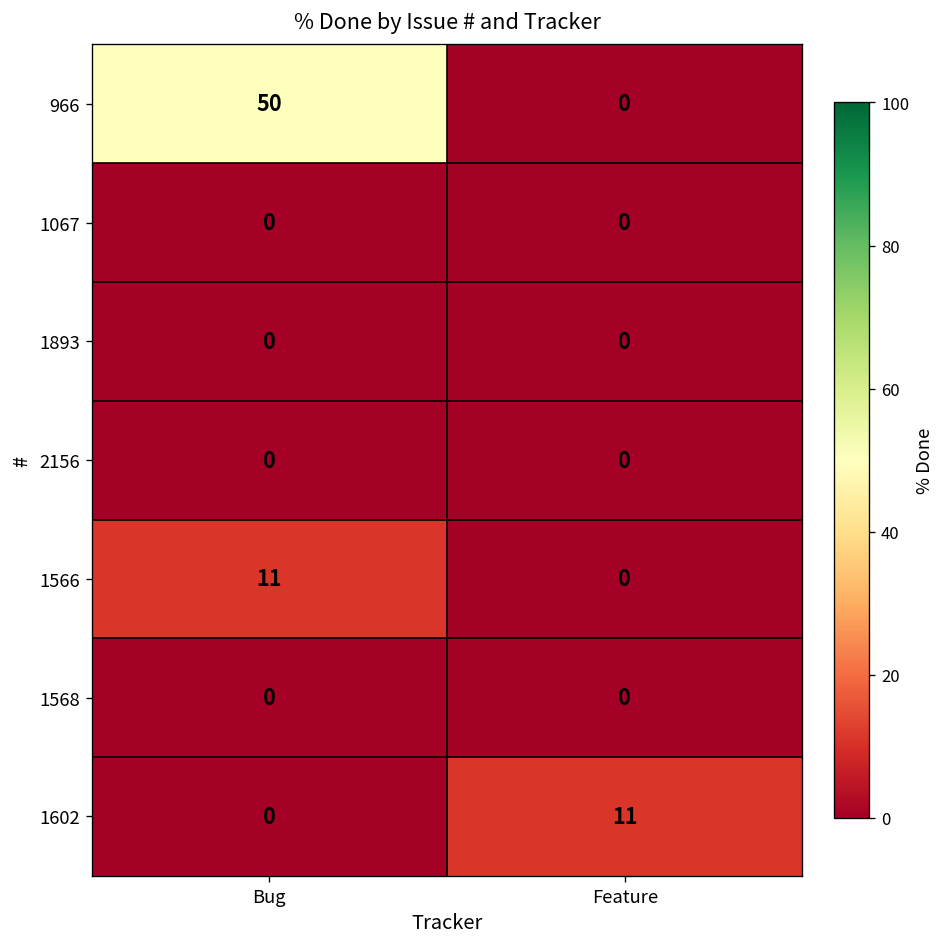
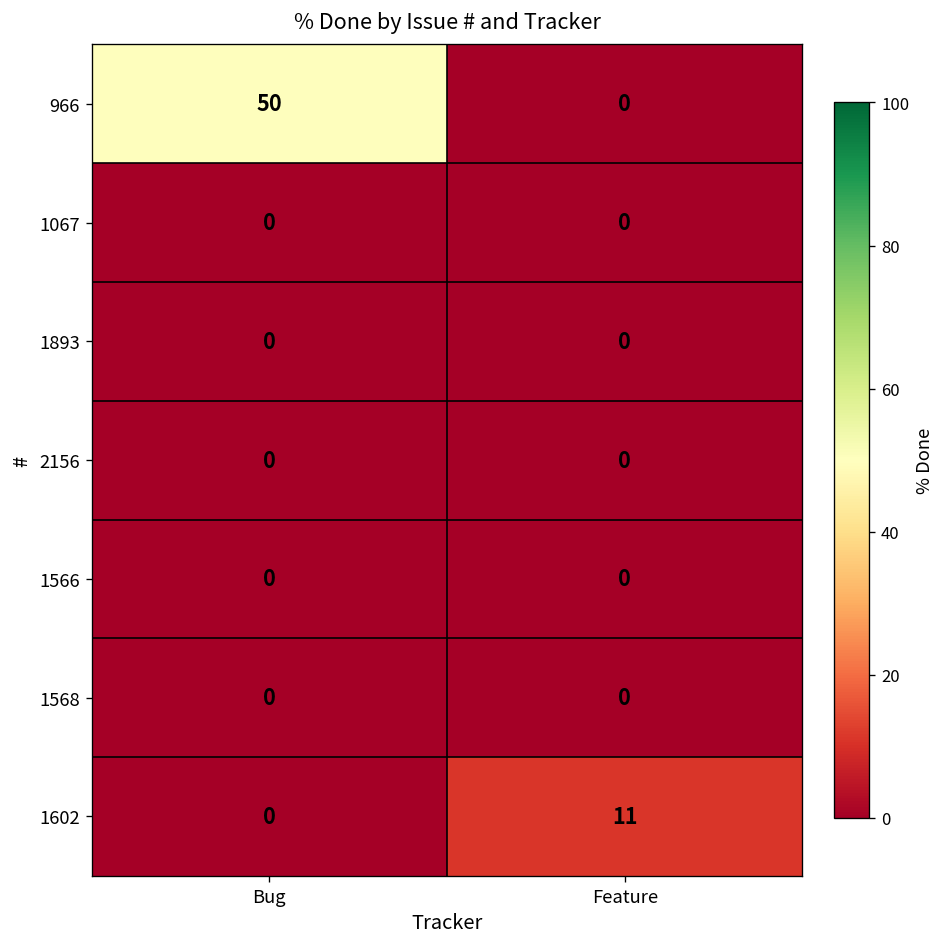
  {
    "966": {
      "Bug": 50,
      "Feature": 0
    },
    "1067": {
      "Bug": 0,
      "Feature": 0
    },
    "1893": {
      "Bug": 0,
      "Feature": 0
    },
    "2156": {
      "Bug": 0,
      "Feature": 0
    },
    "1566": {
-     "Bug": 11,
+     "Bug": 0,
      "Feature": 0
    },
    "1568": {
      "Bug": 0,
      "Feature": 0
    },
    "1602": {
      "Bug": 0,
      "Feature": 11
    }
  }
